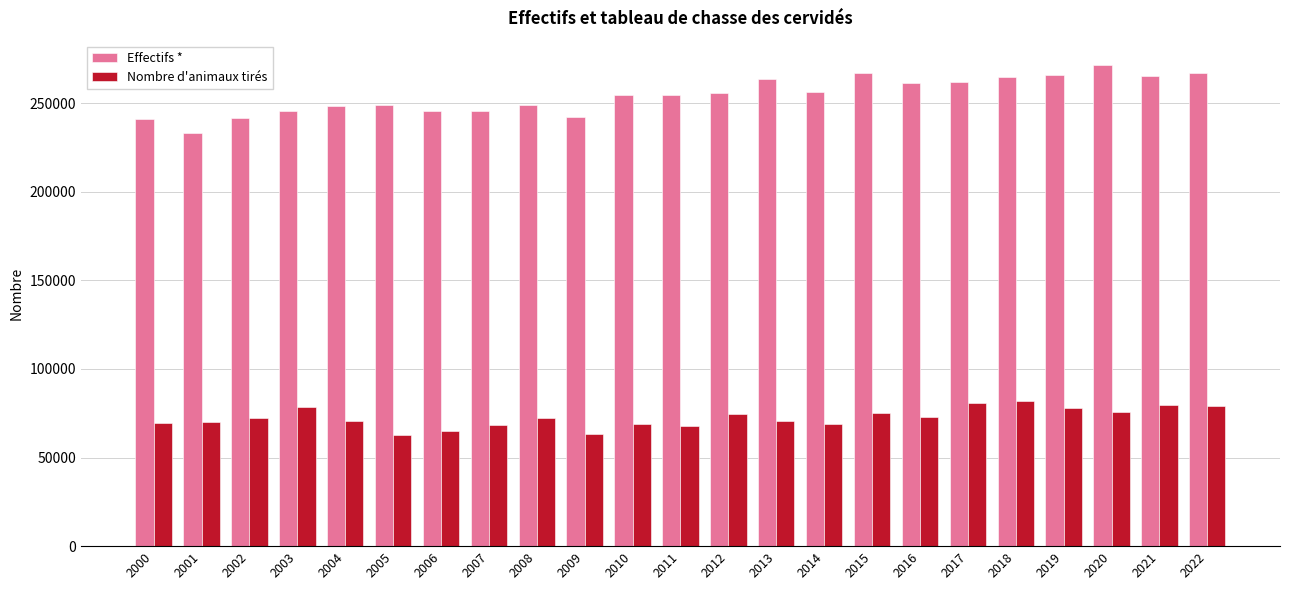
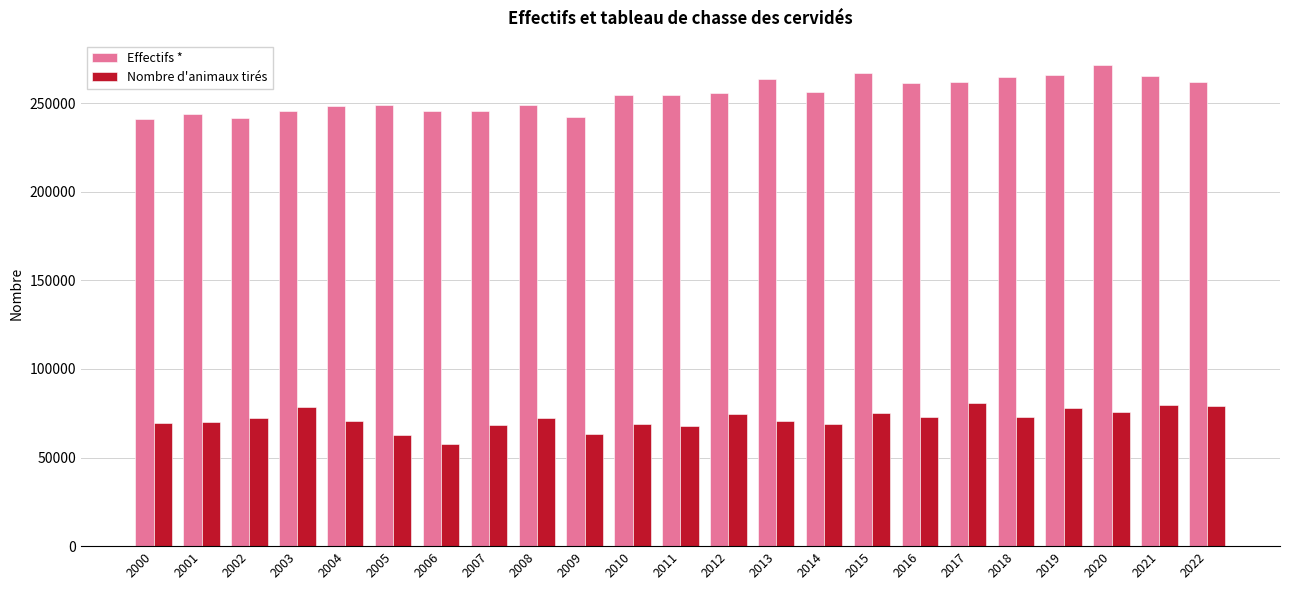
  {
    "Effectifs *": {
      "2000": 241000,
-     "2001": 233000,
+     "2001": 244000,
      "2002": 241000,
      "2003": 246000,
      "2004": 249000,
      "2005": 249000,
      "2006": 245000,
      "2007": 246000,
      "2008": 249000,
      "2009": 242000,
      "2010": 255000,
      "2011": 255000,
      "2012": 256000,
      "2013": 264000,
      "2014": 256000,
      "2015": 267000,
      "2016": 262000,
      "2017": 262000,
      "2018": 265000,
      "2019": 266000,
      "2020": 272000,
      "2021": 266000,
-     "2022": 267000
+     "2022": 262000
    },
    "Nombre d'animaux tirés": {
      "2000": 70000,
      "2001": 70000,
      "2002": 72000,
      "2003": 79000,
      "2004": 71000,
      "2005": 63000,
-     "2006": 65000,
+     "2006": 58000,
      "2007": 69000,
      "2008": 72000,
      "2009": 63000,
      "2010": 69000,
      "2011": 68000,
      "2012": 75000,
      "2013": 70000,
      "2014": 69000,
      "2015": 75000,
      "2016": 73000,
      "2017": 81000,
-     "2018": 82000,
+     "2018": 73000,
      "2019": 78000,
      "2020": 76000,
      "2021": 80000,
      "2022": 79000
    }
  }
